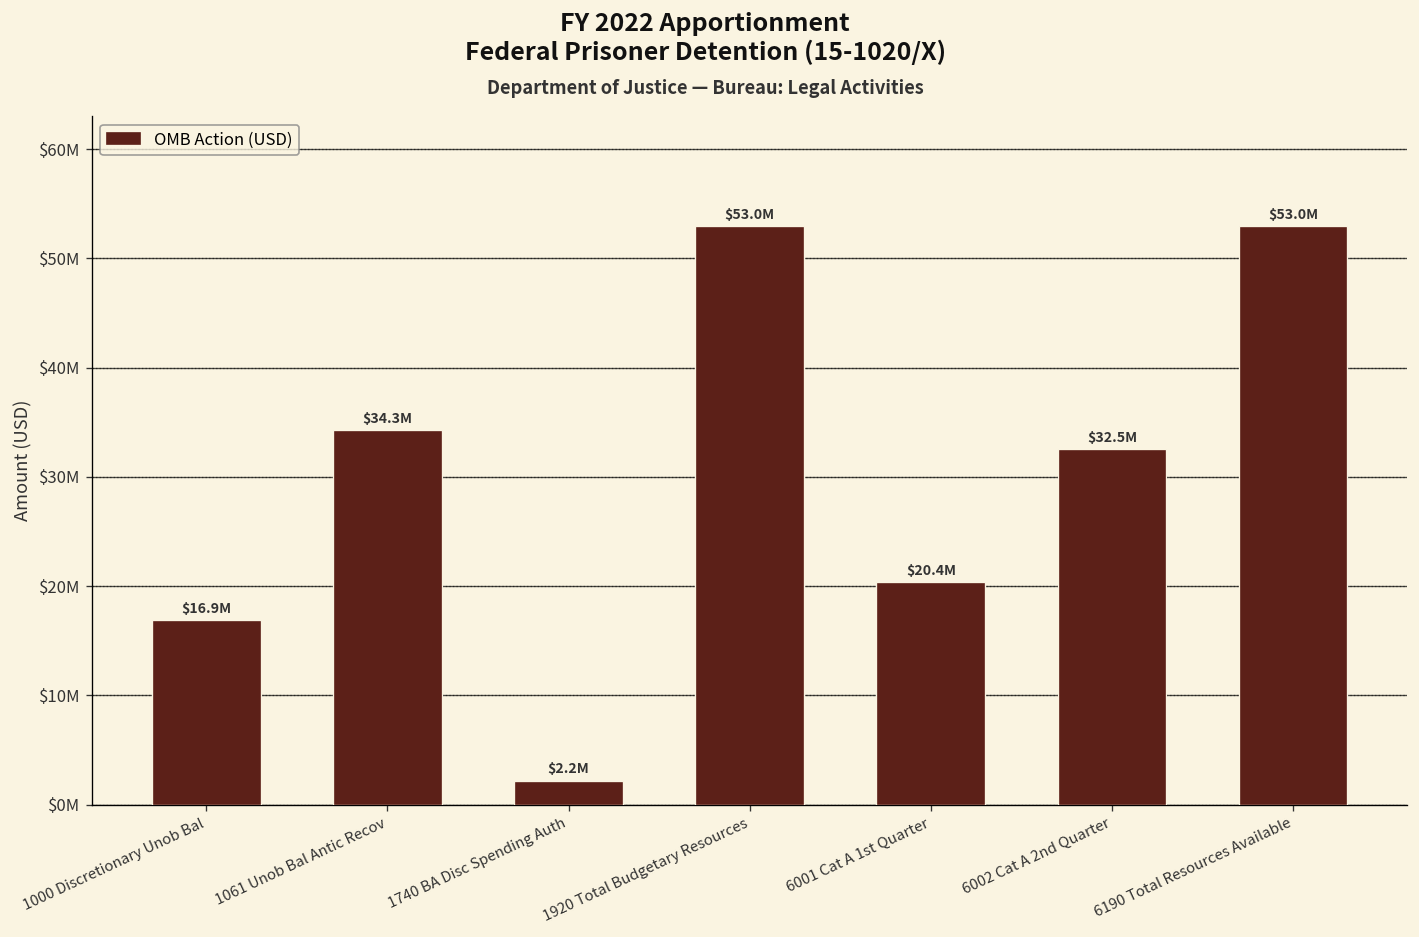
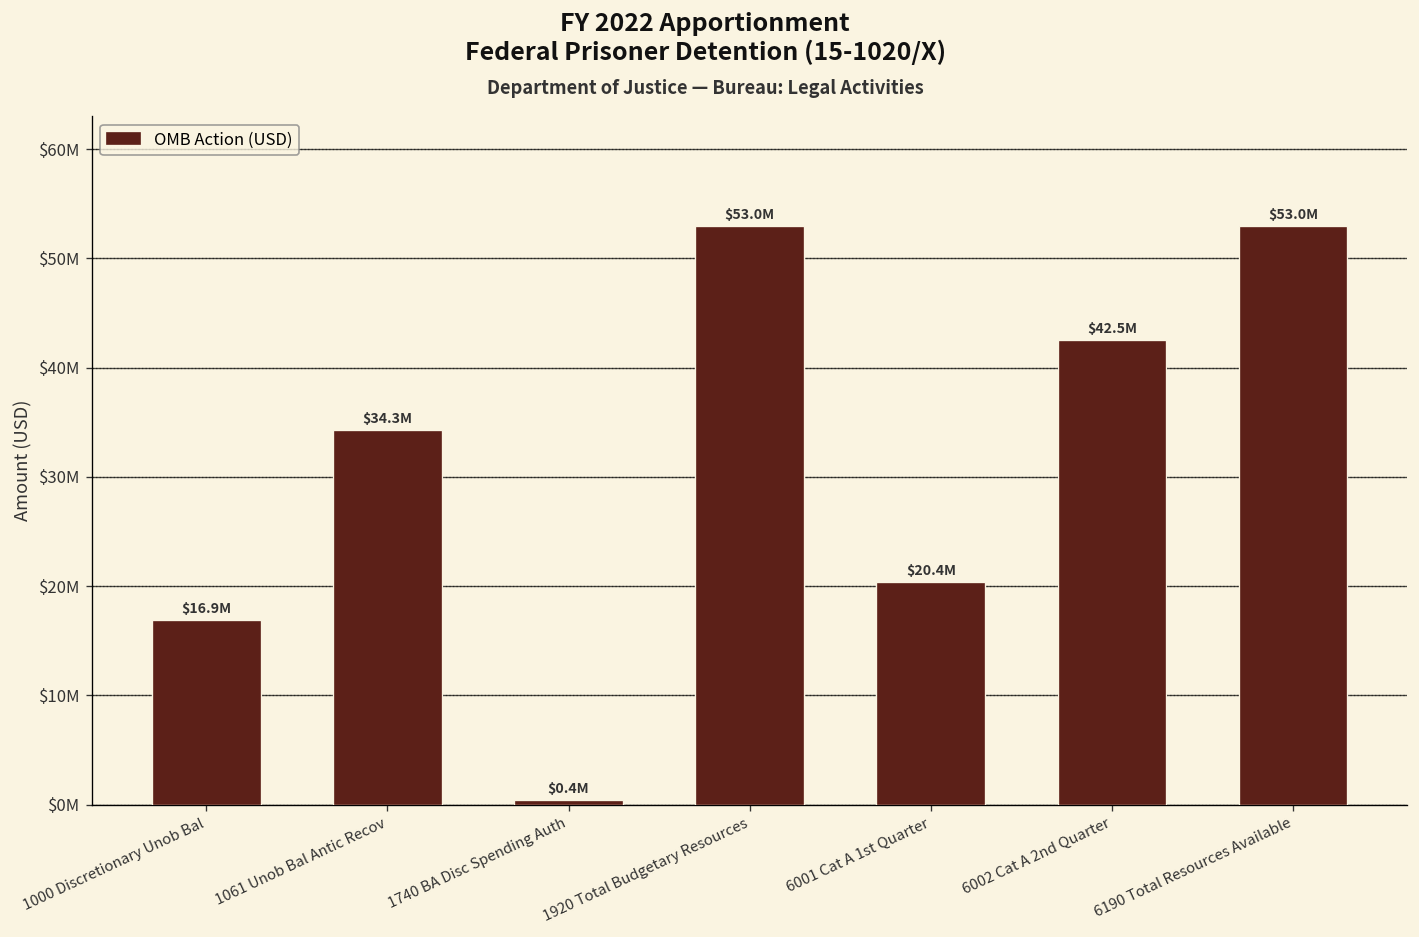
  {
    "1000 Discretionary Unob Bal": "$16.9M",
    "1061 Unob Bal Antic Recov": "$34.3M",
-   "1740 BA Disc Spending Auth": "$2.2M",
+   "1740 BA Disc Spending Auth": "$0.4M",
    "1920 Total Budgetary Resources": "$53.0M",
    "6001 Cat A 1st Quarter": "$20.4M",
-   "6002 Cat A 2nd Quarter": "$32.5M",
+   "6002 Cat A 2nd Quarter": "$42.5M",
    "6190 Total Resources Available": "$53.0M"
  }
